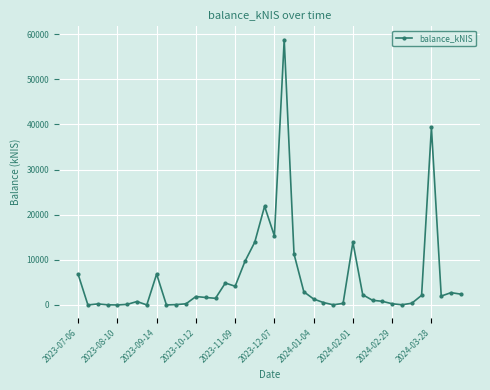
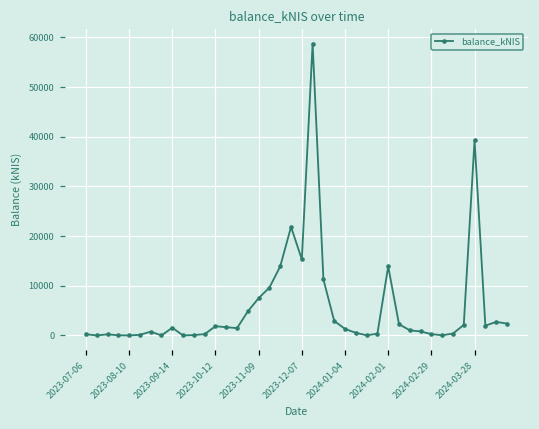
  {
-   "2023-07-06": 7000,
+   "2023-07-06": 0,
    "2023-08-10": 0,
-   "2023-09-14": 7000,
+   "2023-09-14": 2000,
    "2023-10-12": 2000,
-   "2023-11-09": 4000,
+   "2023-11-09": 8000,
    "2023-12-07": 15000,
    "2024-01-04": 1000,
    "2024-02-01": 14000,
    "2024-02-29": 0,
    "2024-03-28": 39000
  }
